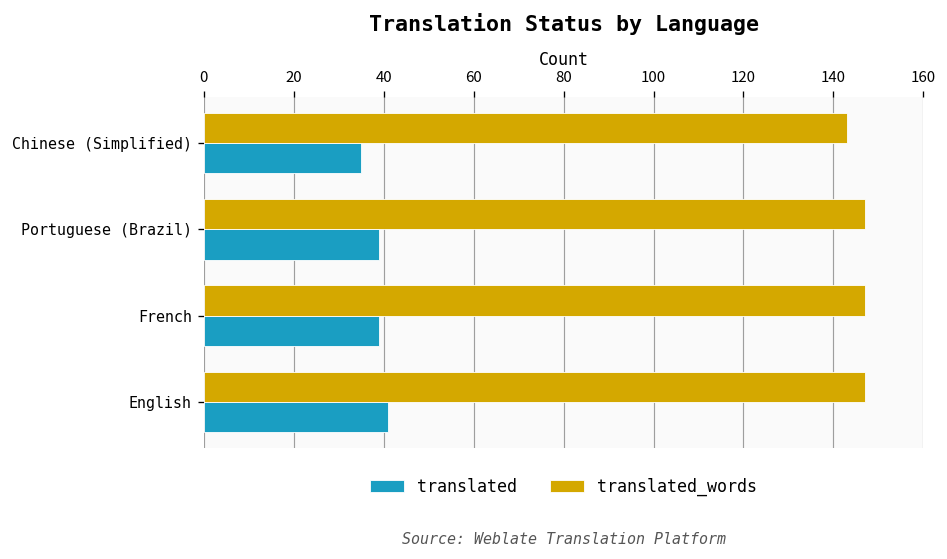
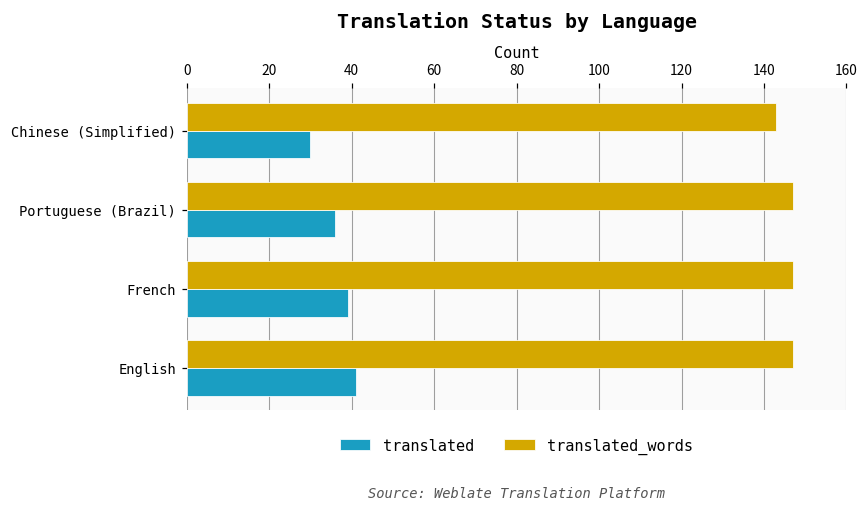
  {
    "translated": {
-     "Chinese (Simplified)": 35,
-     "Portuguese (Brazil)": 39,
+     "Chinese (Simplified)": 30,
+     "Portuguese (Brazil)": 36,
      "French": 39,
      "English": 41
    },
    "translated_words": {
      "Chinese (Simplified)": 143,
      "Portuguese (Brazil)": 147,
      "French": 147,
      "English": 147
    }
  }
